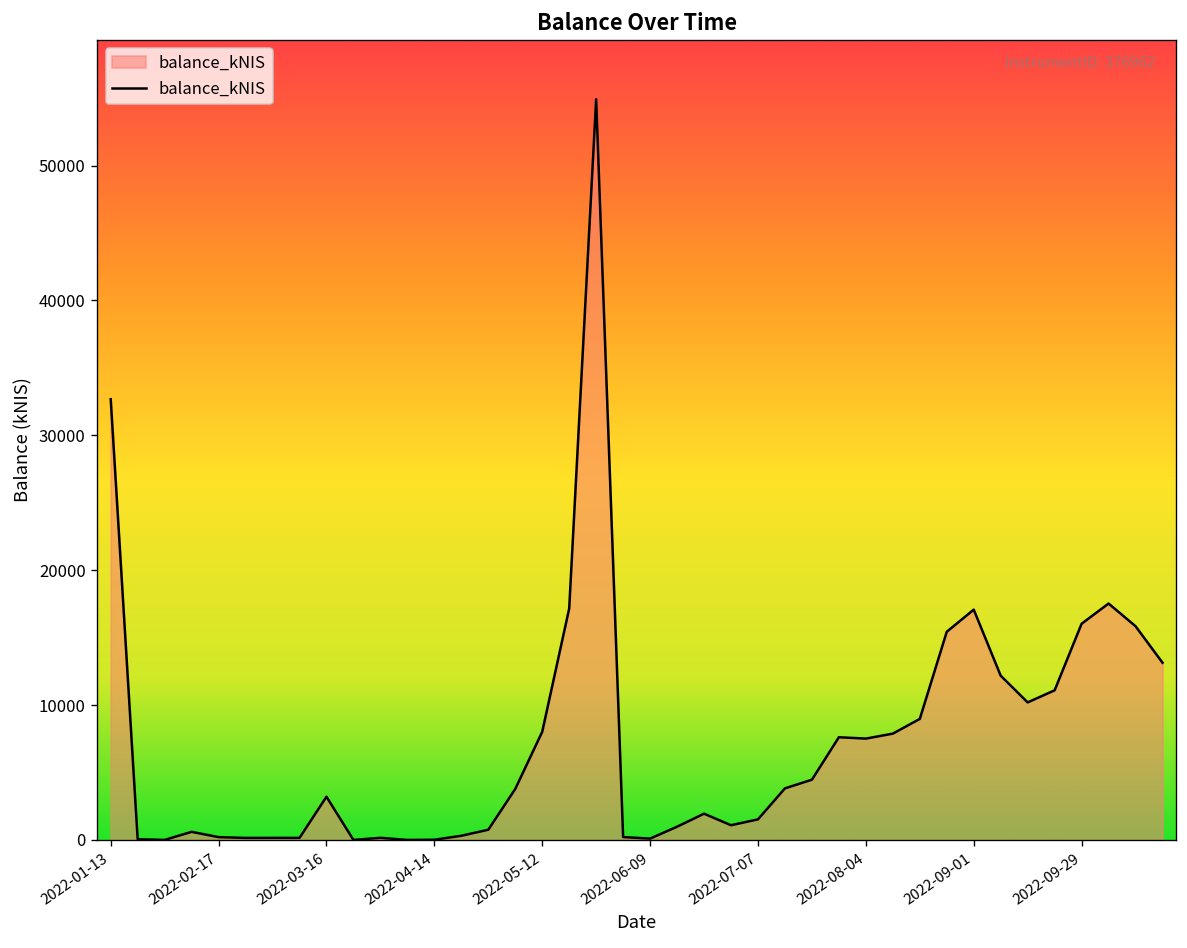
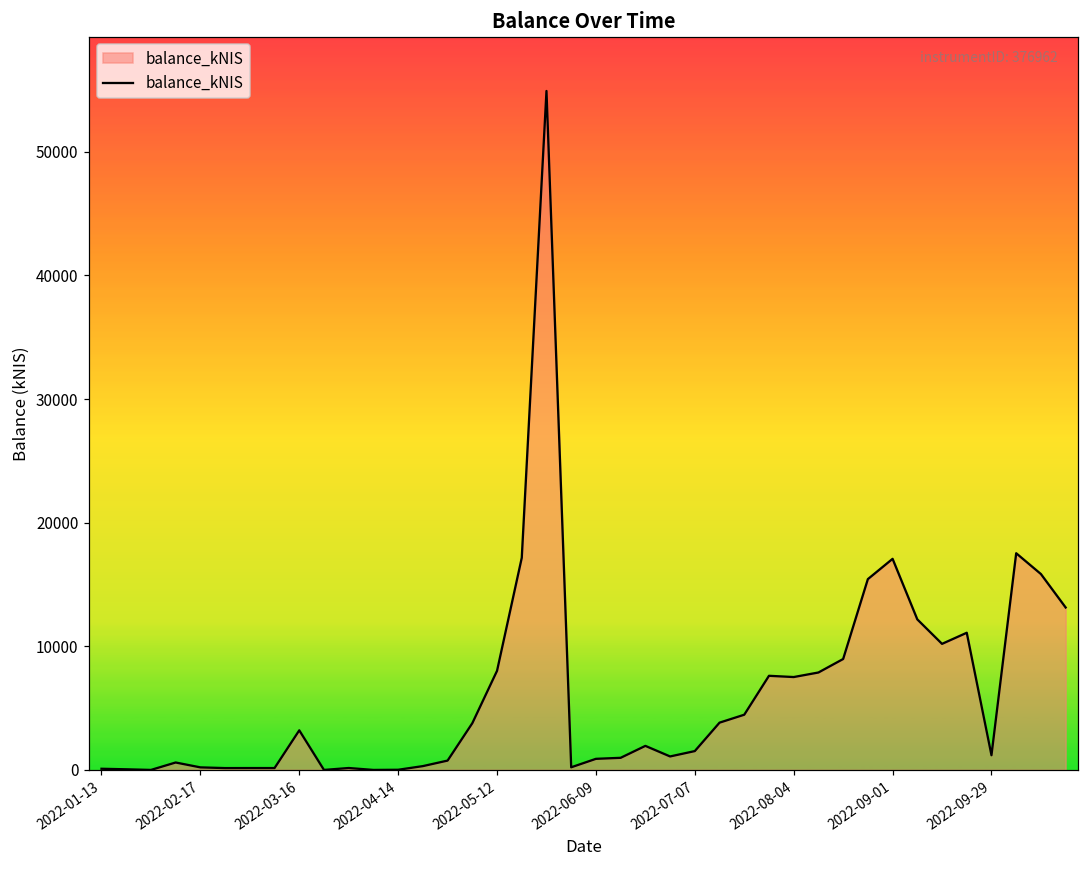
  {
-   "2022-01-13": 32700,
+   "2022-01-13": 100,
    "2022-02-17": 200,
    "2022-03-16": 3200,
    "2022-04-14": 0,
    "2022-05-12": 8000,
-   "2022-06-09": 100,
+   "2022-06-09": 900,
    "2022-07-07": 1500,
    "2022-08-04": 7500,
    "2022-09-01": 17100,
-   "2022-09-29": 16000
+   "2022-09-29": 1200
  }
